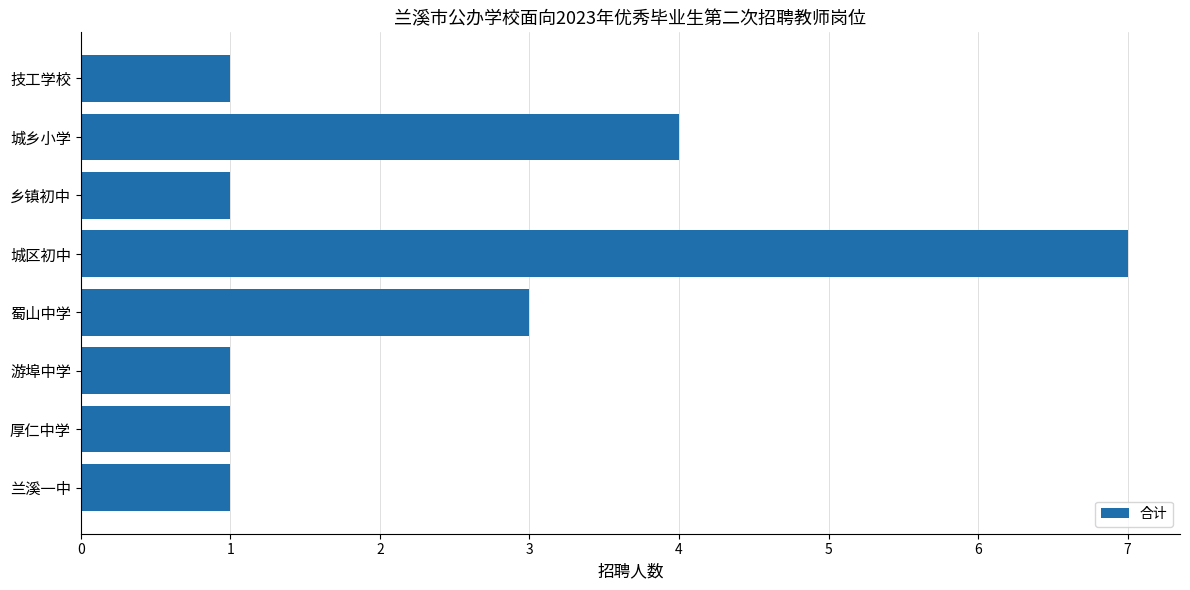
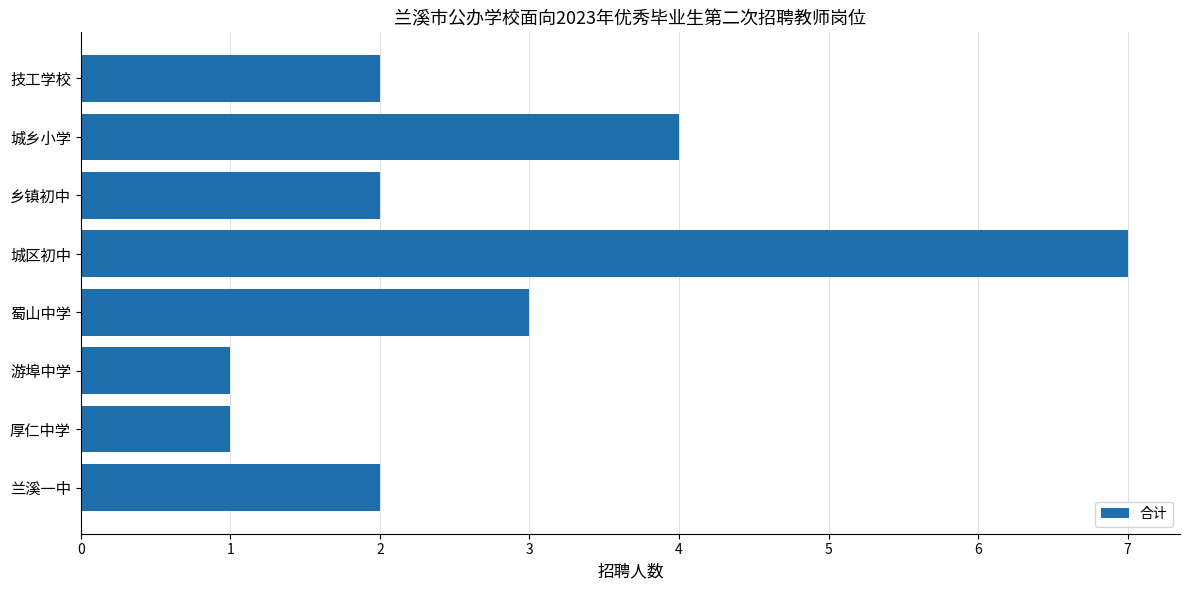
  {
-   "技工学校": 1,
+   "技工学校": 2,
    "城乡小学": 4,
-   "乡镇初中": 1,
+   "乡镇初中": 2,
    "城区初中": 7,
    "蜀山中学": 3,
    "游埠中学": 1,
    "厚仁中学": 1,
-   "兰溪一中": 1
+   "兰溪一中": 2
  }
